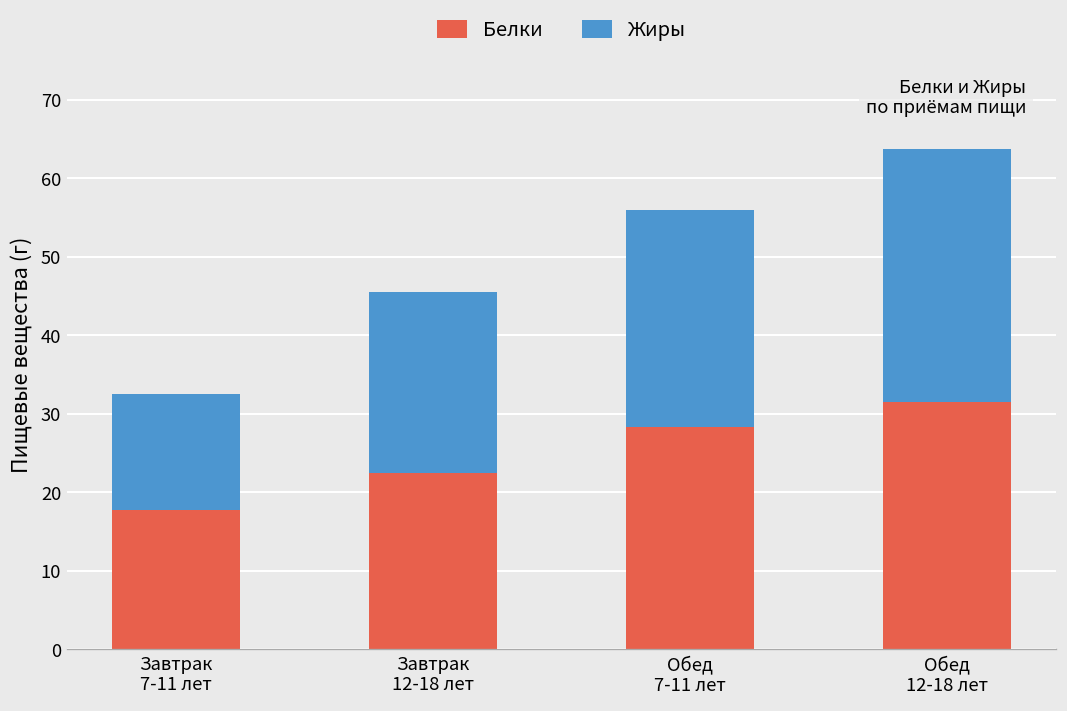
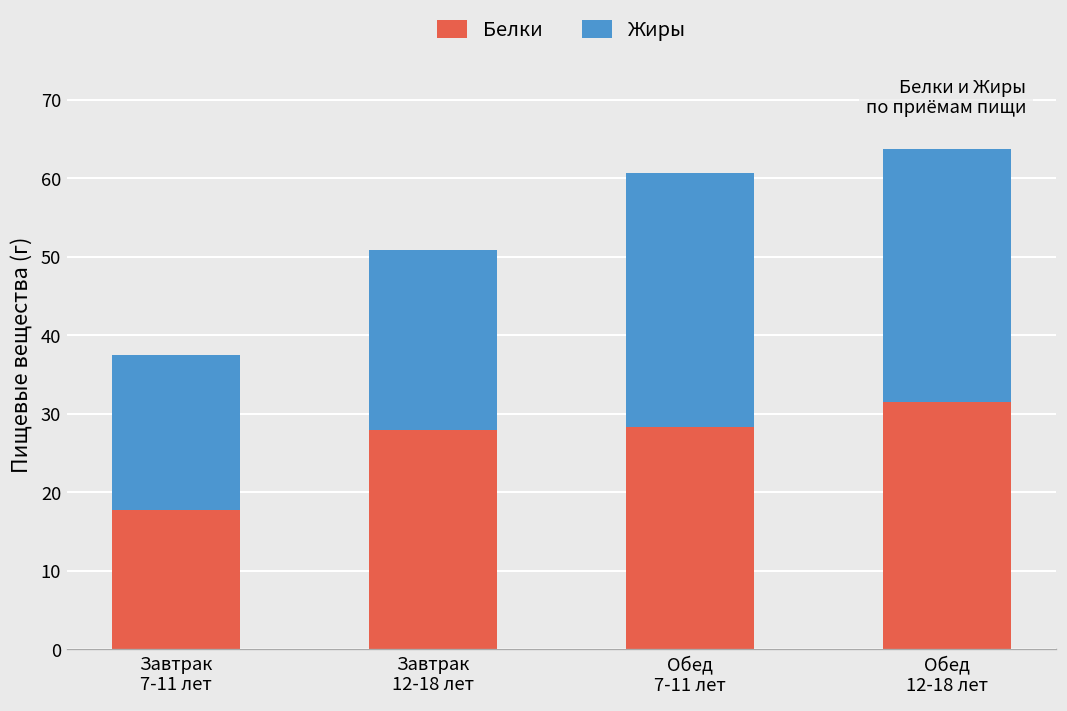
  {
    "Белки": {
      "Завтрак 7-11 лет": 18,
-     "Завтрак 12-18 лет": 23,
+     "Завтрак 12-18 лет": 28,
      "Обед 7-11 лет": 28,
      "Обед 12-18 лет": 32
    },
    "Жиры": {
-     "Завтрак 7-11 лет": 15,
+     "Завтрак 7-11 лет": 20,
      "Завтрак 12-18 лет": 23,
-     "Обед 7-11 лет": 28,
+     "Обед 7-11 лет": 32,
      "Обед 12-18 лет": 32
    }
  }
